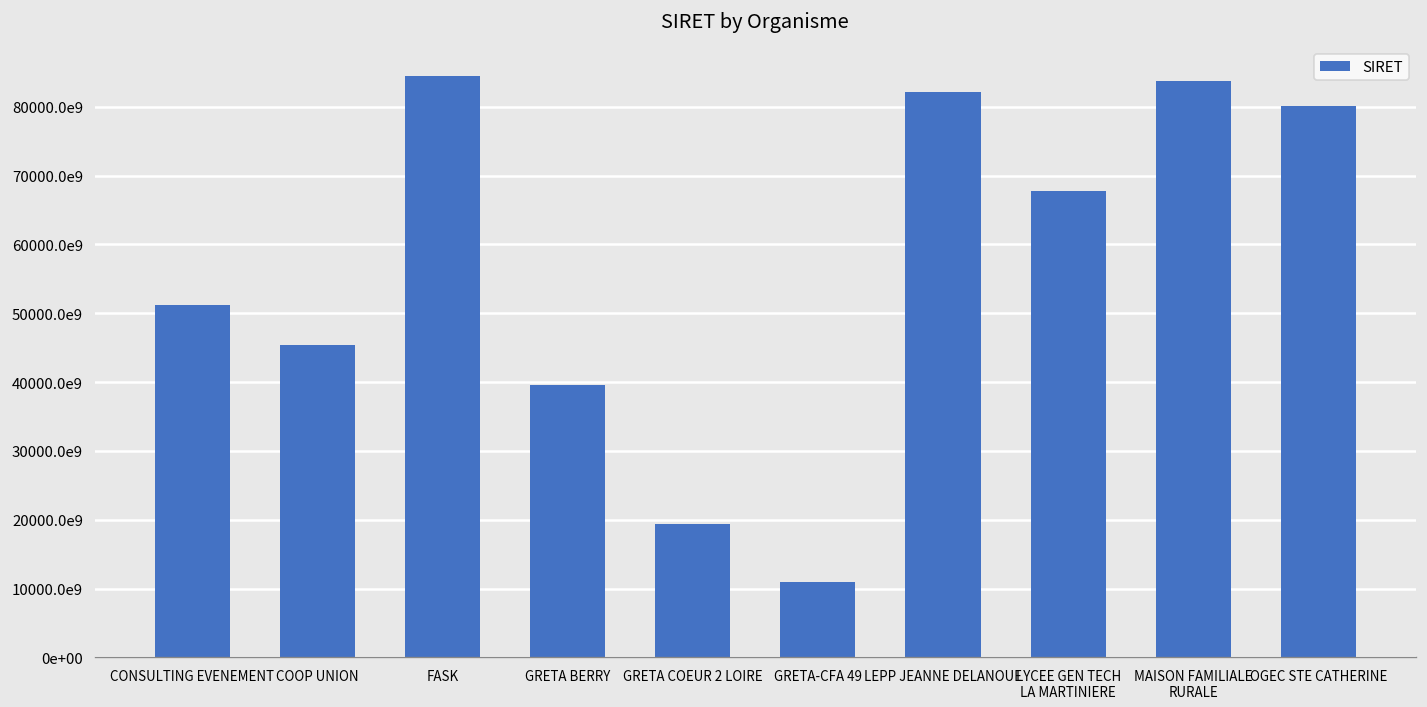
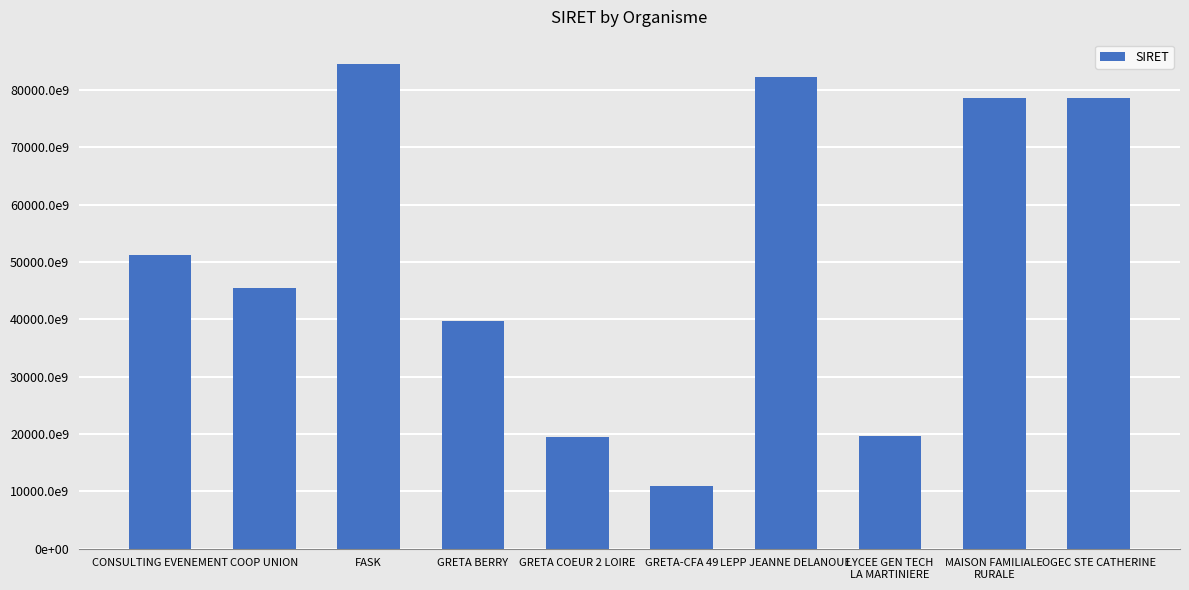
  {
    "CONSULTING EVENEMENT": 51000000000000,
    "COOP UNION": 45000000000000,
    "FASK": 85000000000000,
    "GRETA BERRY": 40000000000000,
    "GRETA COEUR 2 LOIRE": 19000000000000,
    "GRETA-CFA 49": 11000000000000,
    "LEPP JEANNE DELANOUE": 82000000000000,
-   "LYCEE GEN TECH LA MARTINIERE": 68000000000000,
-   "MAISON FAMILIALE RURALE": 84000000000000,
-   "OGEC STE CATHERINE": 80000000000000
+   "LYCEE GEN TECH LA MARTINIERE": 20000000000000,
+   "MAISON FAMILIALE RURALE": 79000000000000,
+   "OGEC STE CATHERINE": 79000000000000
  }
